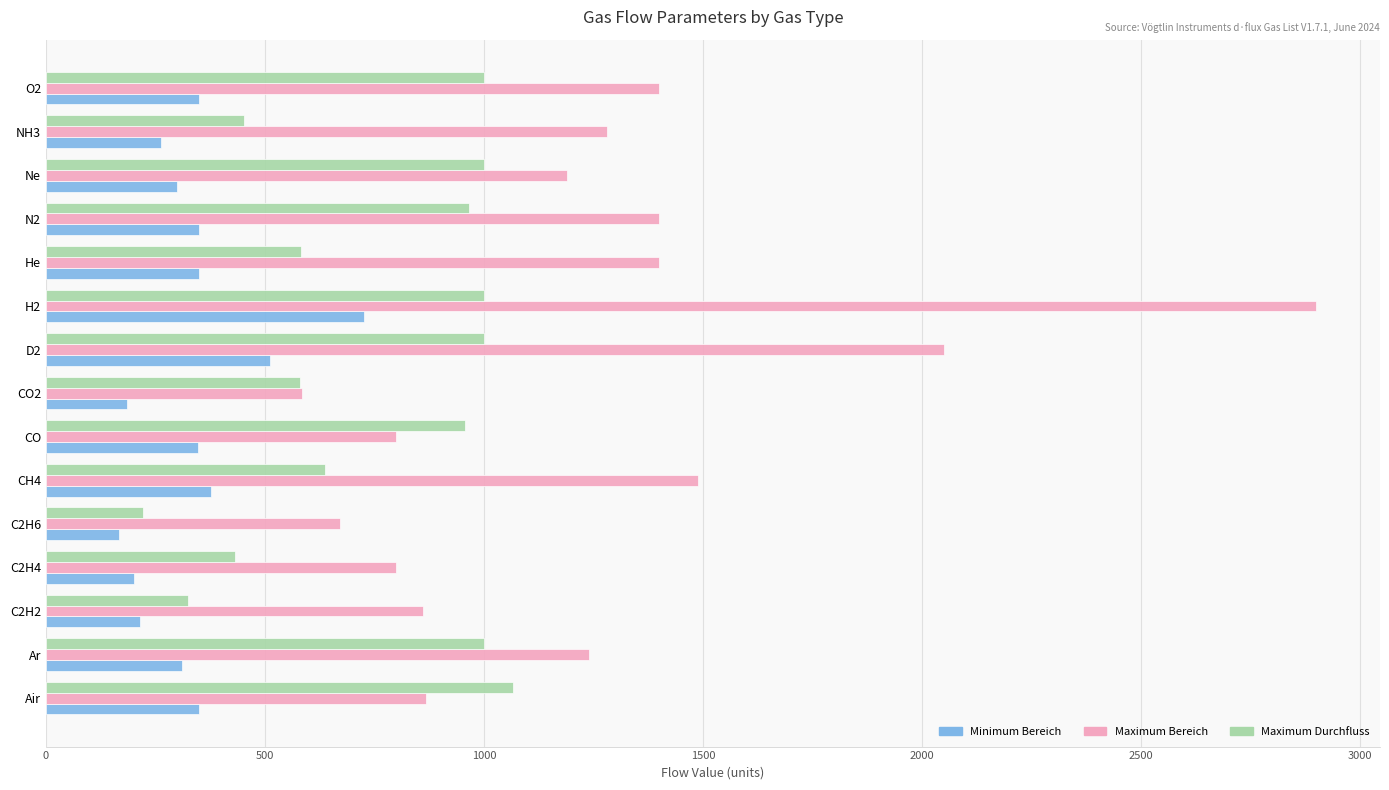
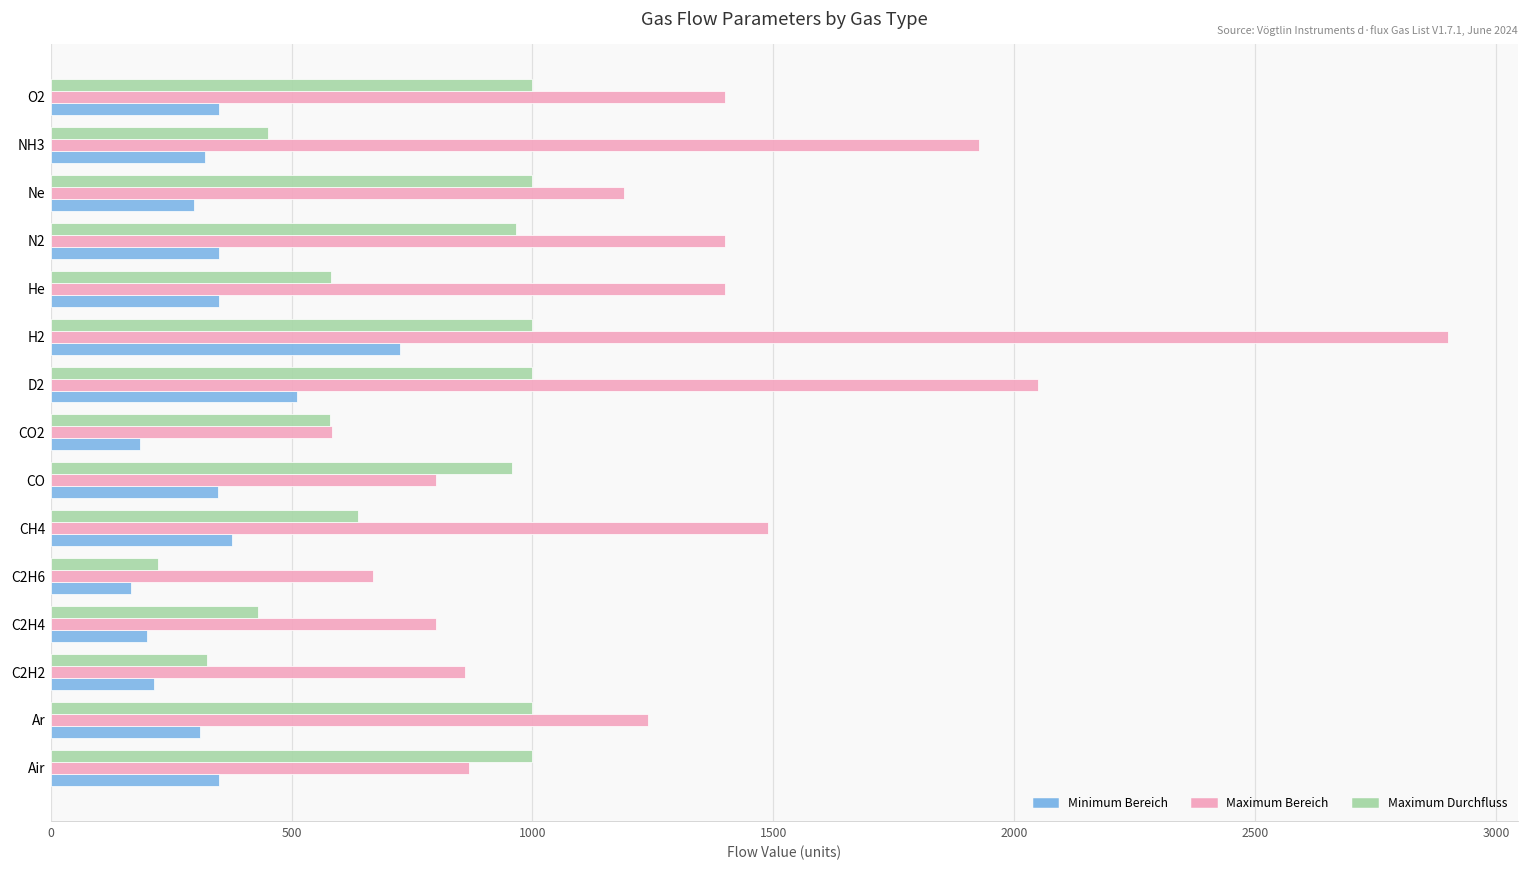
  {
    "Minimum Bereich": {
      "O2": 350,
-     "NH3": 260,
+     "NH3": 320,
      "Ne": 300,
      "N2": 350,
      "He": 350,
      "H2": 730,
      "D2": 510,
      "CO2": 190,
      "CO": 350,
      "CH4": 380,
      "C2H6": 170,
      "C2H4": 200,
      "C2H2": 220,
      "Ar": 310,
      "Air": 350
    },
    "Maximum Bereich": {
      "O2": 1400,
-     "NH3": 1280,
+     "NH3": 1930,
      "Ne": 1190,
      "N2": 1400,
      "He": 1400,
      "H2": 2900,
      "D2": 2050,
      "CO2": 580,
      "CO": 800,
      "CH4": 1490,
      "C2H6": 670,
      "C2H4": 800,
      "C2H2": 860,
      "Ar": 1240,
      "Air": 870
    },
    "Maximum Durchfluss": {
      "O2": 1000,
      "NH3": 450,
      "Ne": 1000,
      "N2": 970,
      "He": 580,
      "H2": 1000,
      "D2": 1000,
      "CO2": 580,
      "CO": 960,
      "CH4": 640,
      "C2H6": 220,
      "C2H4": 430,
      "C2H2": 320,
      "Ar": 1000,
-     "Air": 1070
+     "Air": 1000
    }
  }
